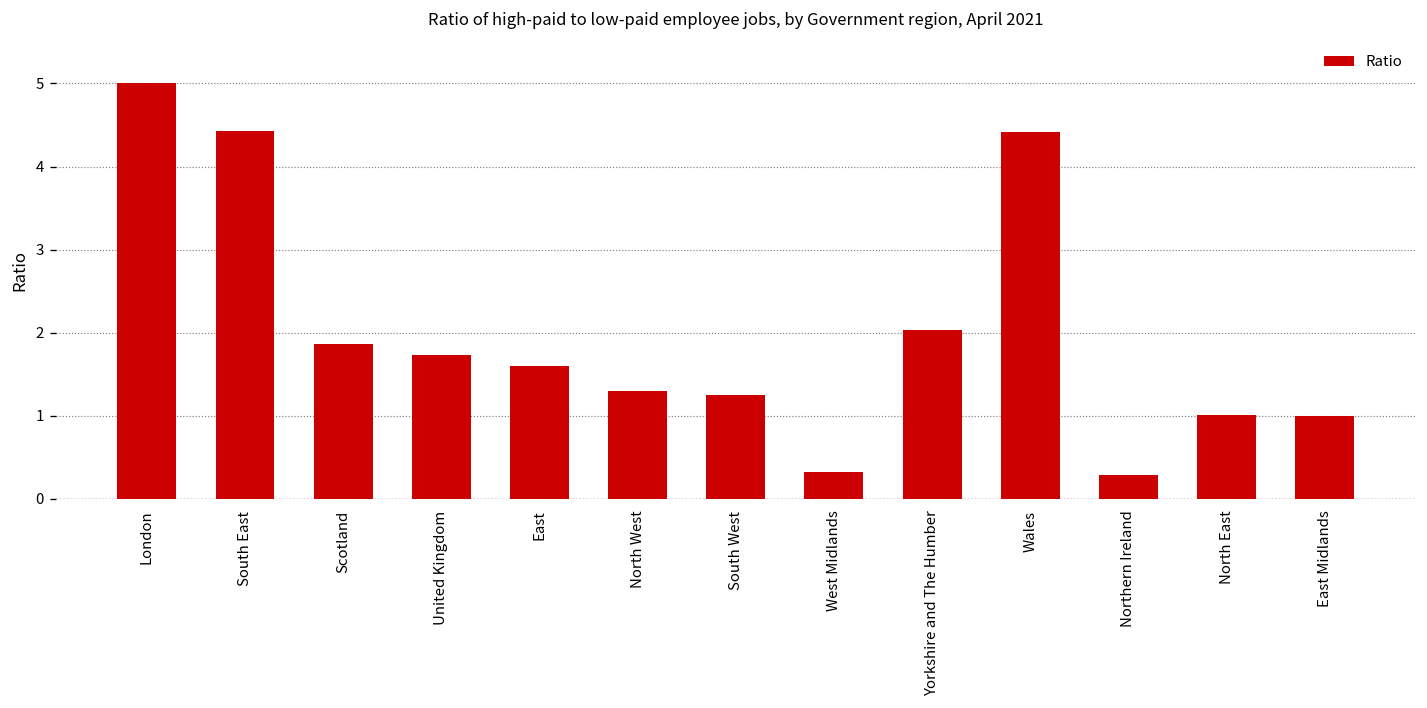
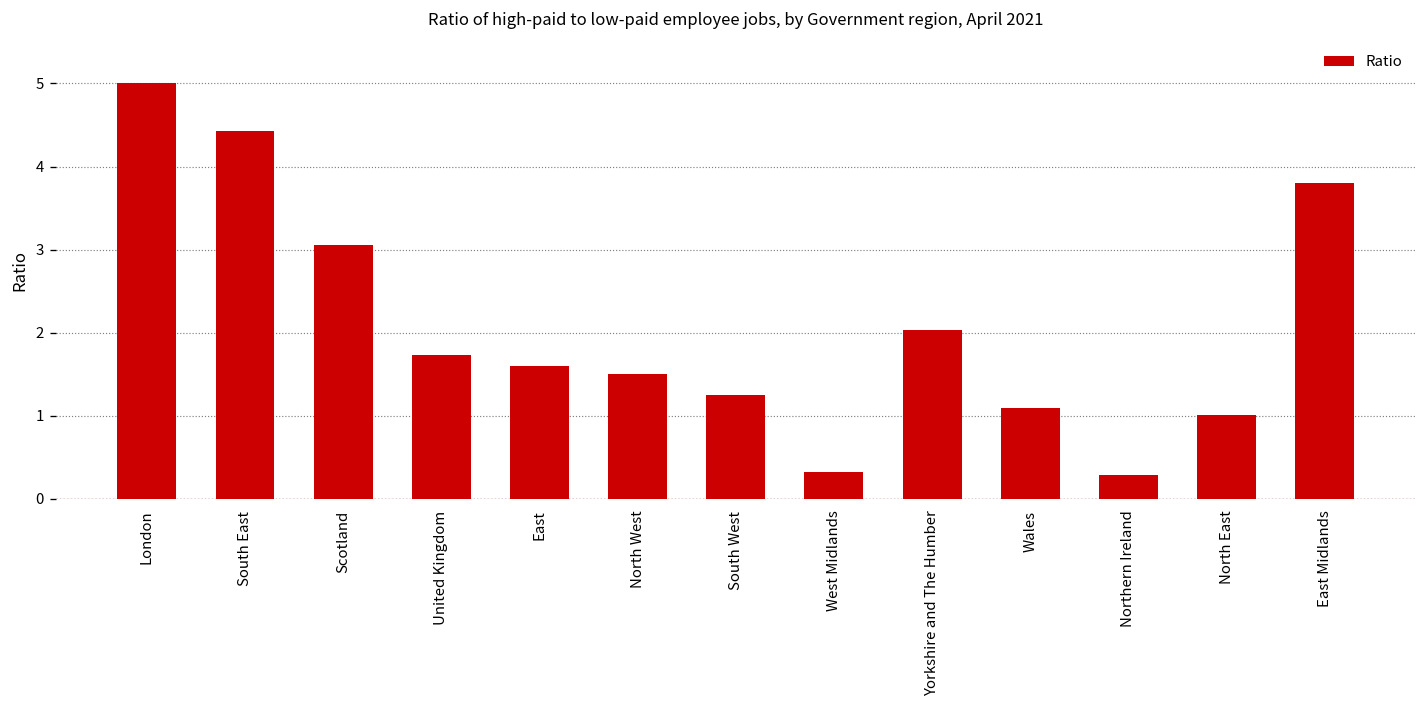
  {
    "London": 5.0,
    "South East": 4.4,
-   "Scotland": 1.9,
+   "Scotland": 3.1,
    "United Kingdom": 1.7,
    "East": 1.6,
-   "North West": 1.3,
+   "North West": 1.5,
    "South West": 1.3,
    "West Midlands": 0.3,
    "Yorkshire and The Humber": 2.0,
-   "Wales": 4.4,
+   "Wales": 1.1,
    "Northern Ireland": 0.3,
    "North East": 1.0,
-   "East Midlands": 1.0
+   "East Midlands": 3.8
  }
